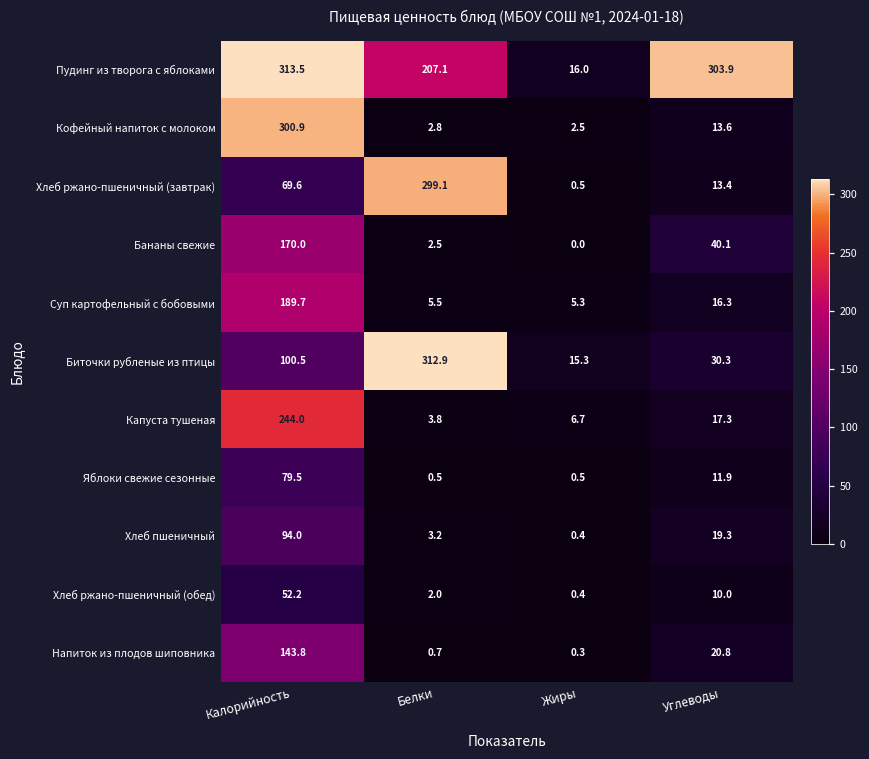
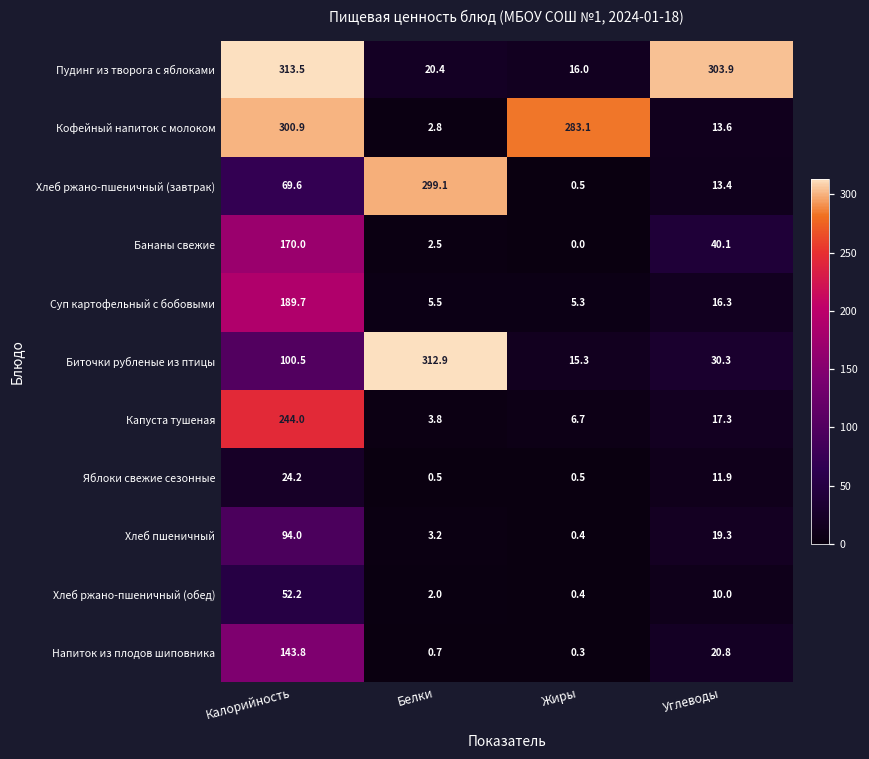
  {
    "Пудинг из творога с яблоками": {
      "Калорийность": 313.5,
-     "Белки": 207.1,
+     "Белки": 20.4,
      "Жиры": 16.0,
      "Углеводы": 303.9
    },
    "Кофейный напиток с молоком": {
      "Калорийность": 300.9,
      "Белки": 2.8,
-     "Жиры": 2.5,
+     "Жиры": 283.1,
      "Углеводы": 13.6
    },
    "Хлеб ржано-пшеничный (завтрак)": {
      "Калорийность": 69.6,
      "Белки": 299.1,
      "Жиры": 0.5,
      "Углеводы": 13.4
    },
    "Бананы свежие": {
      "Калорийность": 170.0,
      "Белки": 2.5,
      "Жиры": 0.0,
      "Углеводы": 40.1
    },
    "Суп картофельный с бобовыми": {
      "Калорийность": 189.7,
      "Белки": 5.5,
      "Жиры": 5.3,
      "Углеводы": 16.3
    },
    "Биточки рубленые из птицы": {
      "Калорийность": 100.5,
      "Белки": 312.9,
      "Жиры": 15.3,
      "Углеводы": 30.3
    },
    "Капуста тушеная": {
      "Калорийность": 244.0,
      "Белки": 3.8,
      "Жиры": 6.7,
      "Углеводы": 17.3
    },
    "Яблоки свежие сезонные": {
-     "Калорийность": 79.5,
+     "Калорийность": 24.2,
      "Белки": 0.5,
      "Жиры": 0.5,
      "Углеводы": 11.9
    },
    "Хлеб пшеничный": {
      "Калорийность": 94.0,
      "Белки": 3.2,
      "Жиры": 0.4,
      "Углеводы": 19.3
    },
    "Хлеб ржано-пшеничный (обед)": {
      "Калорийность": 52.2,
      "Белки": 2.0,
      "Жиры": 0.4,
      "Углеводы": 10.0
    },
    "Напиток из плодов шиповника": {
      "Калорийность": 143.8,
      "Белки": 0.7,
      "Жиры": 0.3,
      "Углеводы": 20.8
    }
  }
